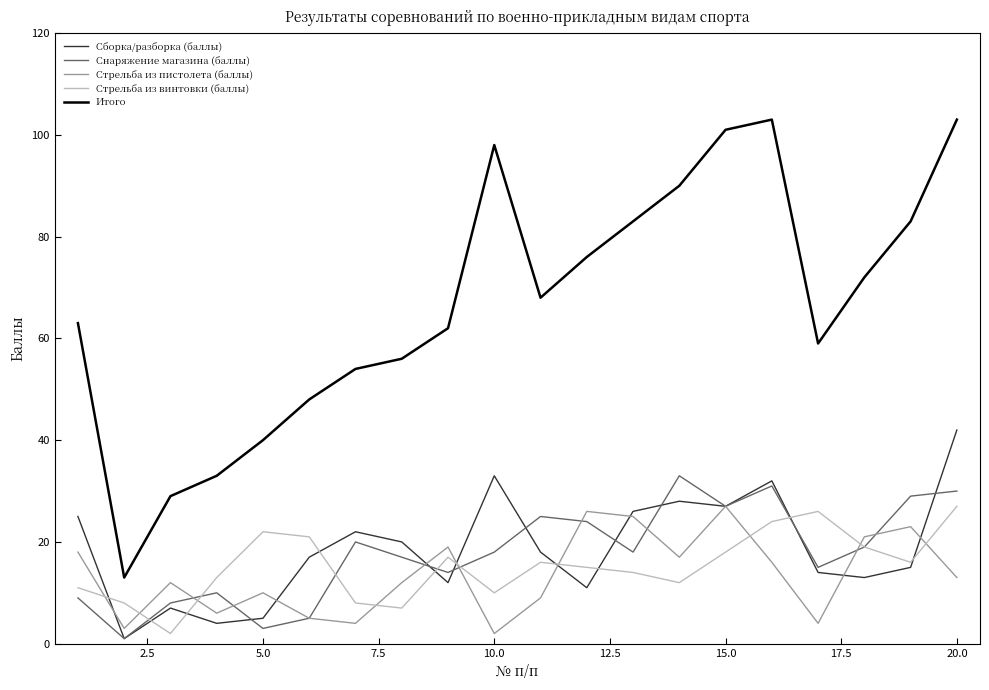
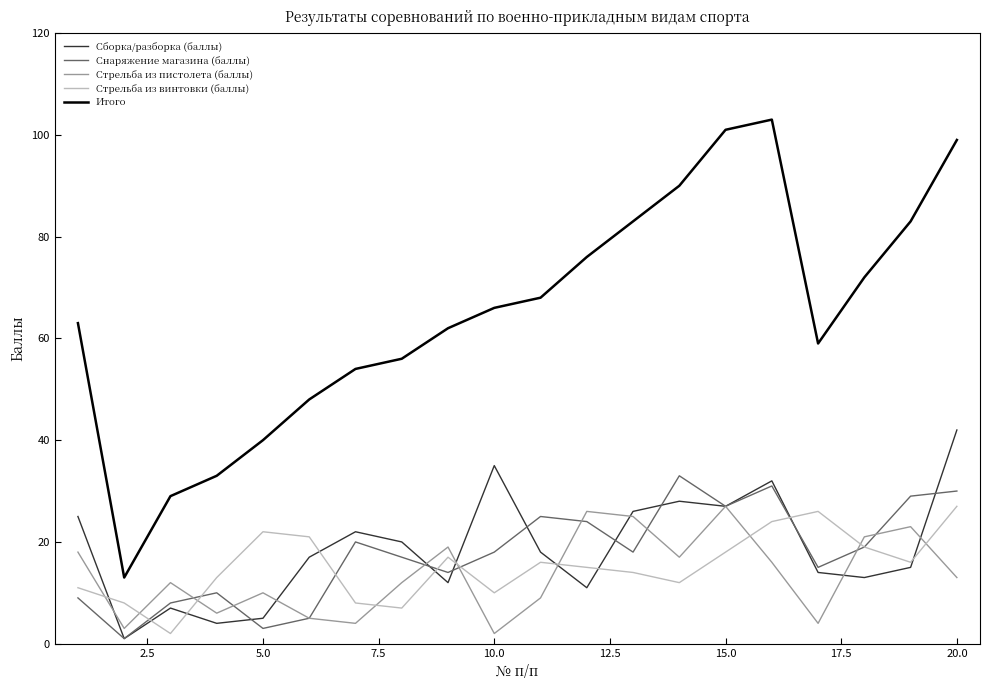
  {
    "Сборка/разборка (баллы)": {
      "5.0": 5,
-     "10.0": 33,
+     "10.0": 35,
      "20.0": 42
    },
    "Снаряжение магазина (баллы)": {
      "5.0": 3,
      "10.0": 18,
      "20.0": 30
    },
    "Итого": {
      "5.0": 40,
-     "10.0": 98,
+     "10.0": 66,
      "15.0": 101,
-     "20.0": 103
+     "20.0": 99
    }
  }
